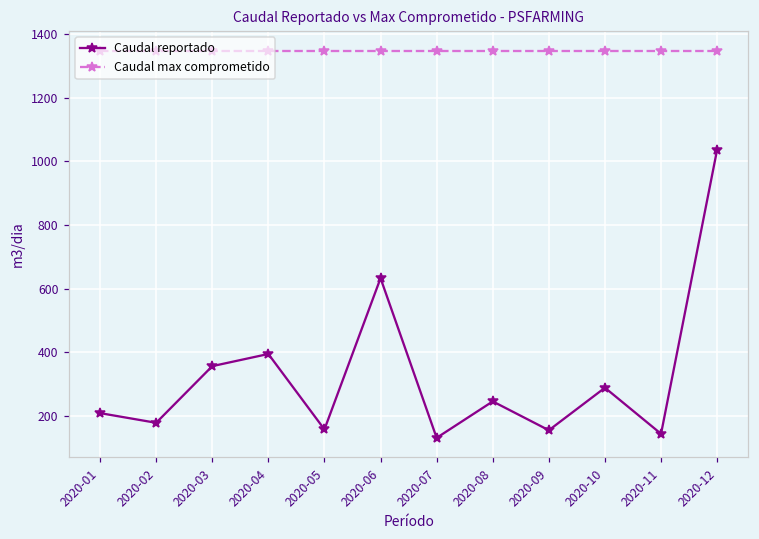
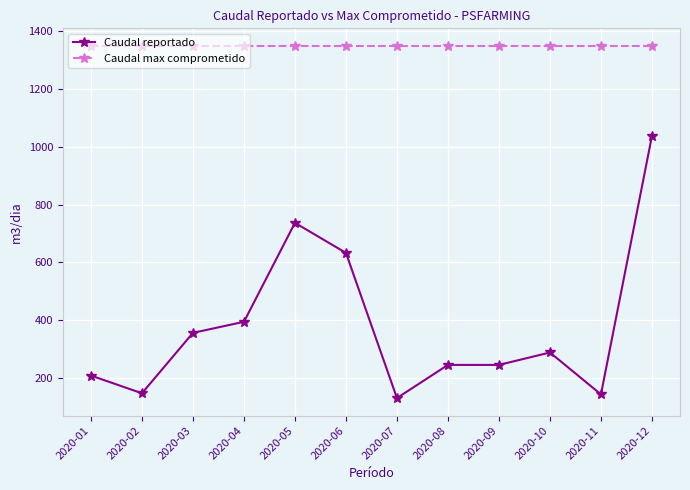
  {
    "Caudal reportado": {
      "2020-01": 210,
-     "2020-02": 180,
+     "2020-02": 150,
      "2020-03": 360,
      "2020-04": 390,
-     "2020-05": 160,
+     "2020-05": 740,
      "2020-06": 630,
      "2020-07": 130,
      "2020-08": 250,
-     "2020-09": 160,
+     "2020-09": 250,
      "2020-10": 290,
      "2020-11": 140,
      "2020-12": 1040
    },
    "Caudal max comprometido": {
      "2020-05": 1350,
      "2020-06": 1350,
      "2020-07": 1350,
      "2020-08": 1350,
      "2020-09": 1350,
      "2020-10": 1350,
      "2020-11": 1350,
      "2020-12": 1350
    }
  }
